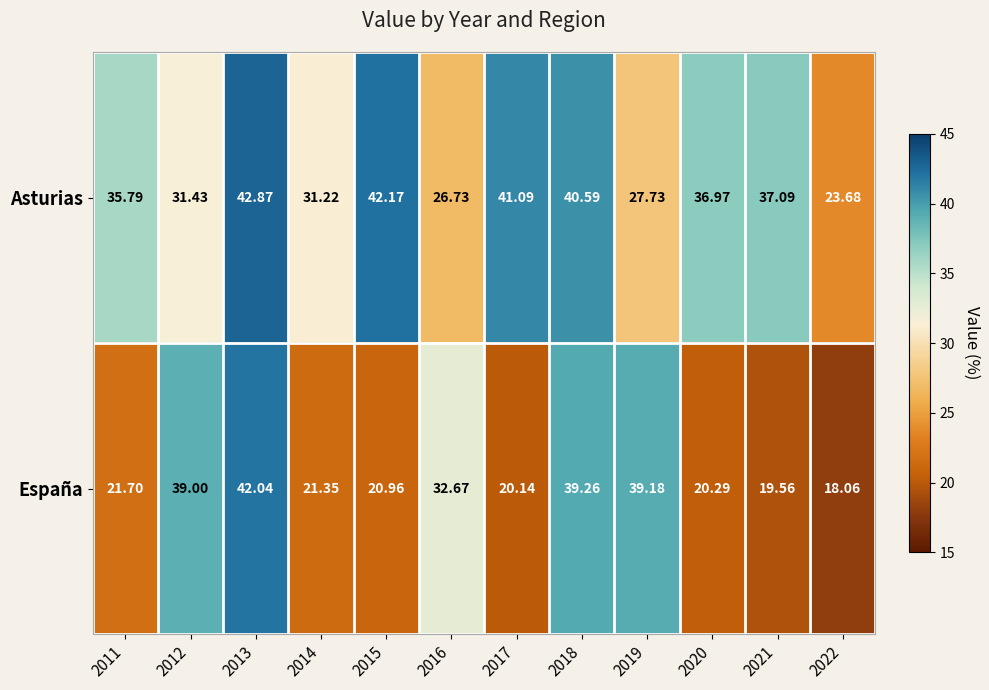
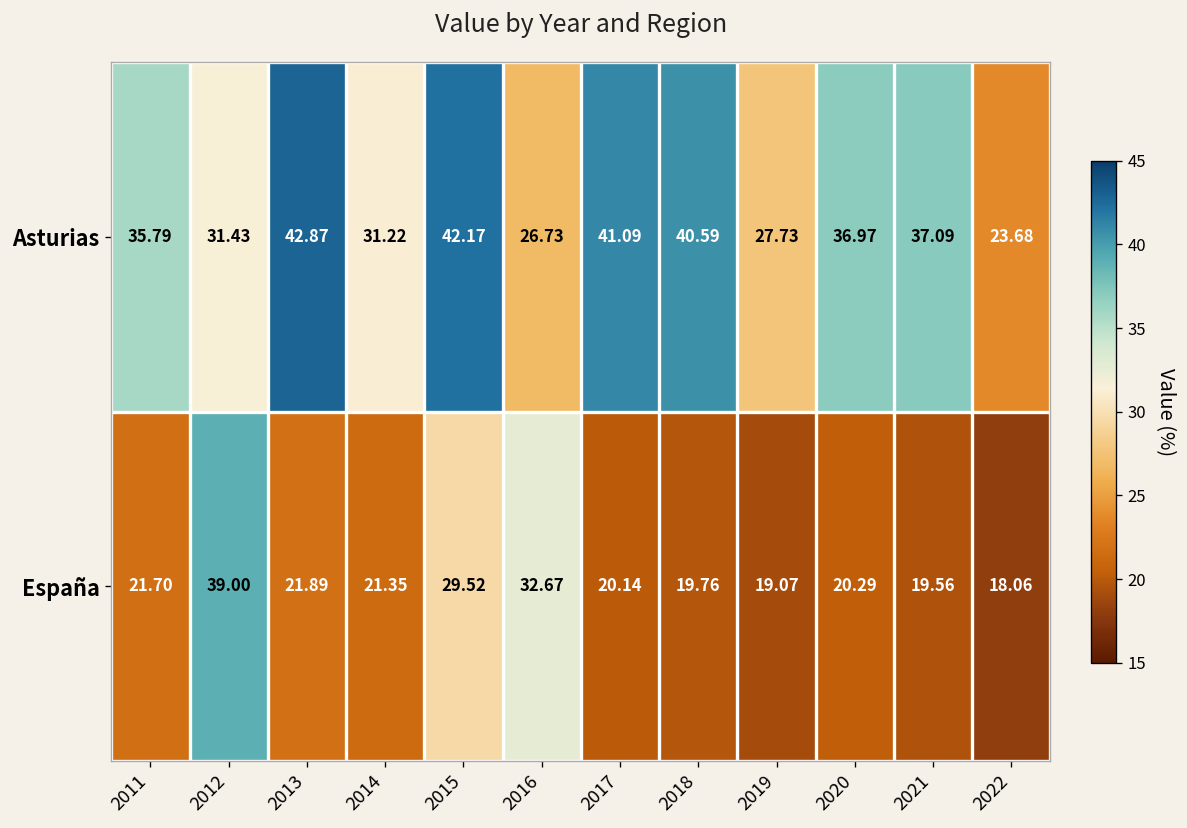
  {
    "Asturias": {
      "2011": 35.79,
      "2012": 31.43,
      "2013": 42.87,
      "2014": 31.22,
      "2015": 42.17,
      "2016": 26.73,
      "2017": 41.09,
      "2018": 40.59,
      "2019": 27.73,
      "2020": 36.97,
      "2021": 37.09,
      "2022": 23.68
    },
    "España": {
      "2011": 21.70,
      "2012": 39.00,
-     "2013": 42.04,
+     "2013": 21.89,
      "2014": 21.35,
-     "2015": 20.96,
+     "2015": 29.52,
      "2016": 32.67,
      "2017": 20.14,
-     "2018": 39.26,
-     "2019": 39.18,
+     "2018": 19.76,
+     "2019": 19.07,
      "2020": 20.29,
      "2021": 19.56,
      "2022": 18.06
    }
  }
